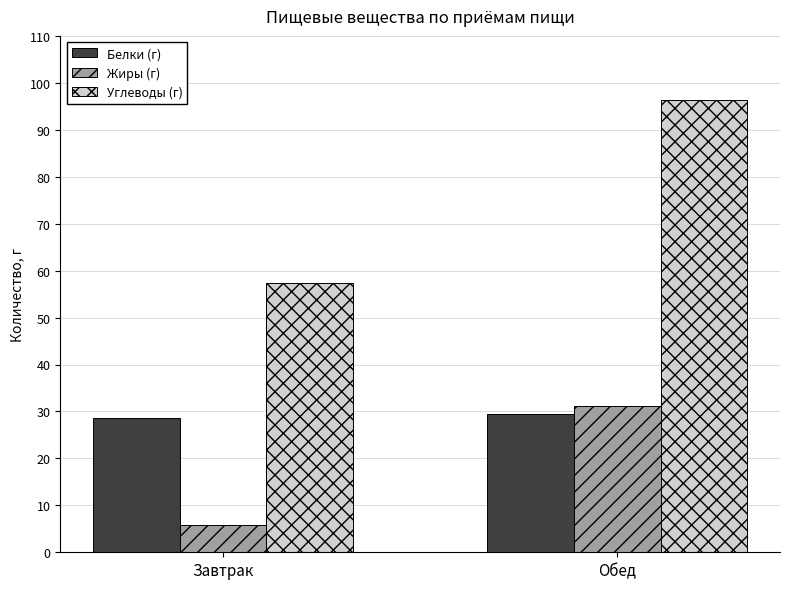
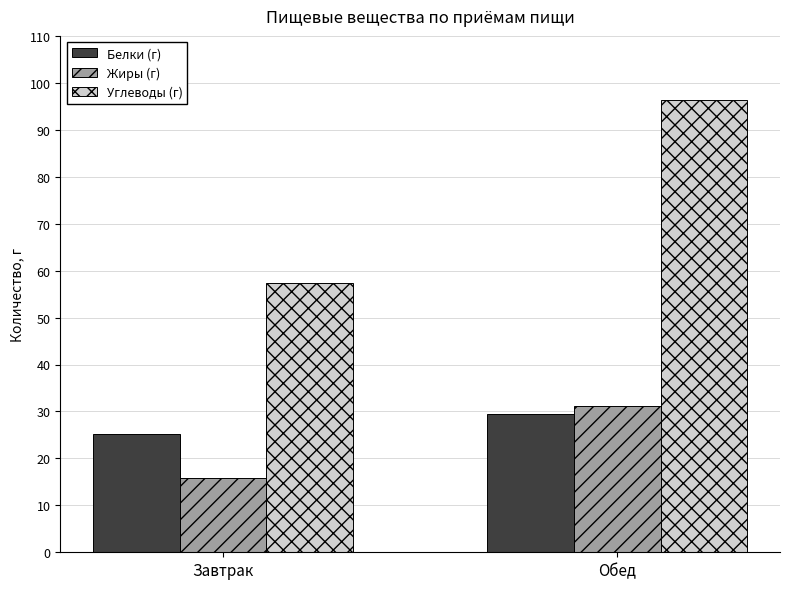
  {
    "Белки (г)": {
-     "Завтрак": 29,
+     "Завтрак": 25,
      "Обед": 29
    },
    "Жиры (г)": {
-     "Завтрак": 6,
+     "Завтрак": 16,
      "Обед": 31
    },
    "Углеводы (г)": {
      "Завтрак": 57,
      "Обед": 96
    }
  }
